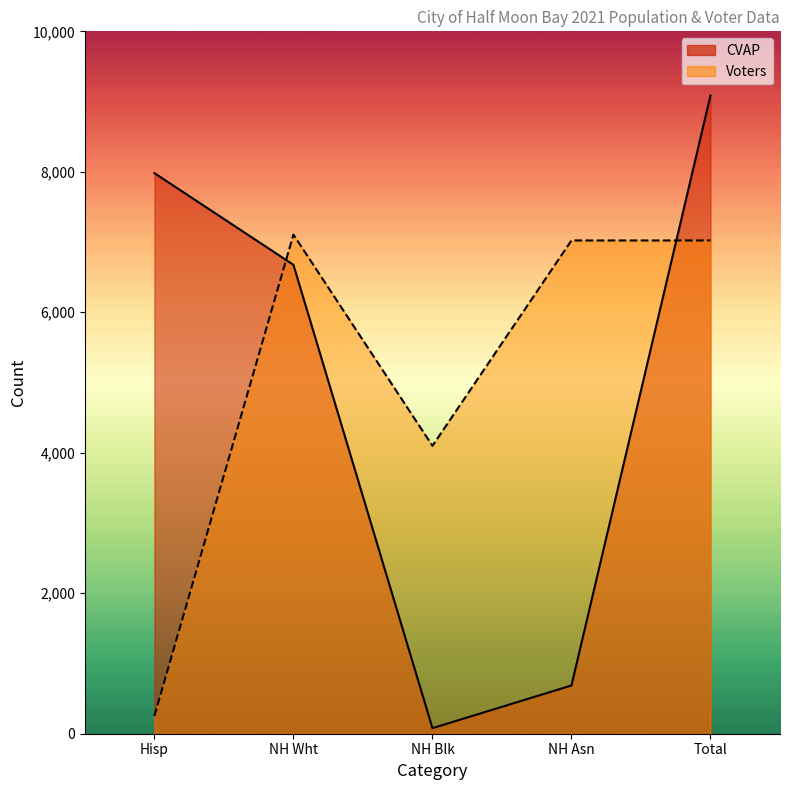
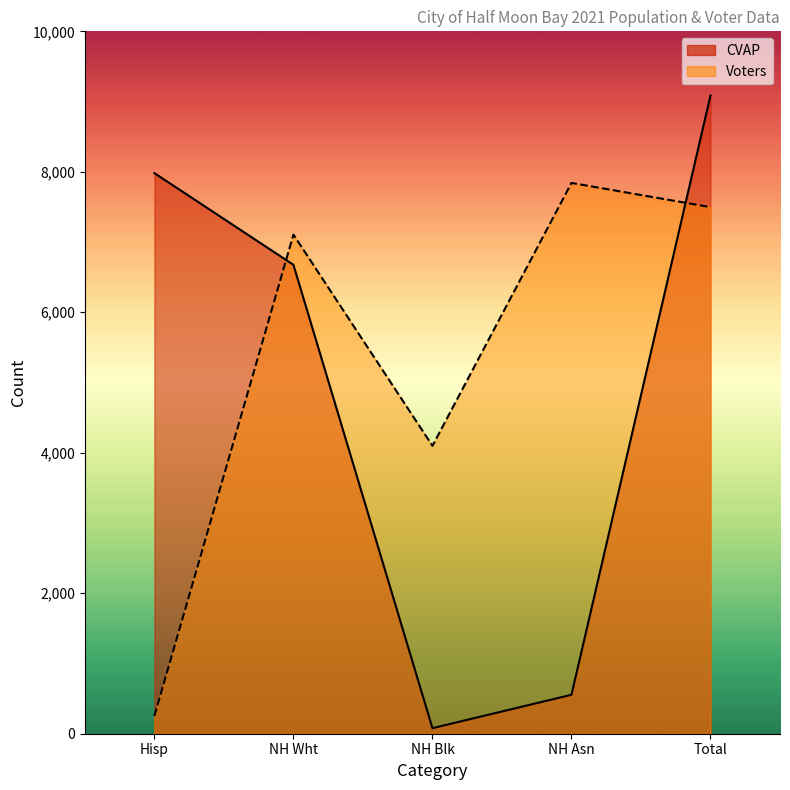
  {
    "CVAP": {
      "Hisp": "8,000",
      "NH Wht": "6,700",
      "NH Blk": "100",
-     "NH Asn": "700",
+     "NH Asn": "600",
      "Total": "9,100"
    },
    "Voters": {
      "Hisp": "300",
      "NH Wht": "7,100",
      "NH Blk": "4,100",
-     "NH Asn": "7,000",
-     "Total": "7,000"
+     "NH Asn": "7,800",
+     "Total": "7,500"
    }
  }
